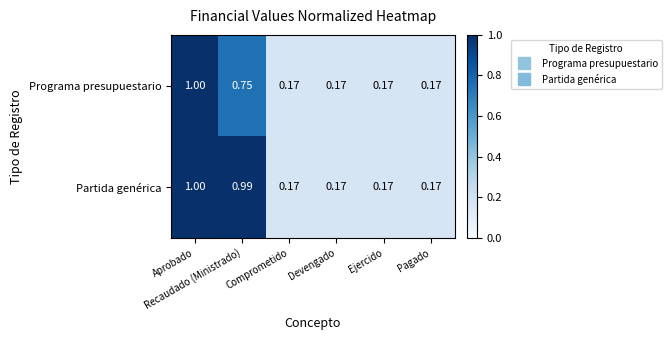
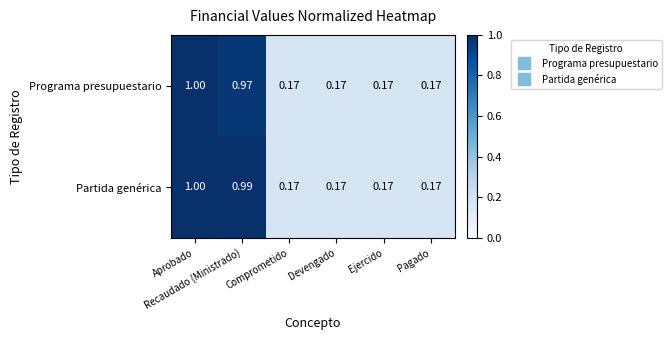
  {
    "Programa presupuestario": {
      "Aprobado": 1.00,
-     "Recaudado (Ministrado)": 0.75,
+     "Recaudado (Ministrado)": 0.97,
      "Comprometido": 0.17,
      "Devengado": 0.17,
      "Ejercido": 0.17,
      "Pagado": 0.17
    },
    "Partida genérica": {
      "Aprobado": 1.00,
      "Recaudado (Ministrado)": 0.99,
      "Comprometido": 0.17,
      "Devengado": 0.17,
      "Ejercido": 0.17,
      "Pagado": 0.17
    }
  }
